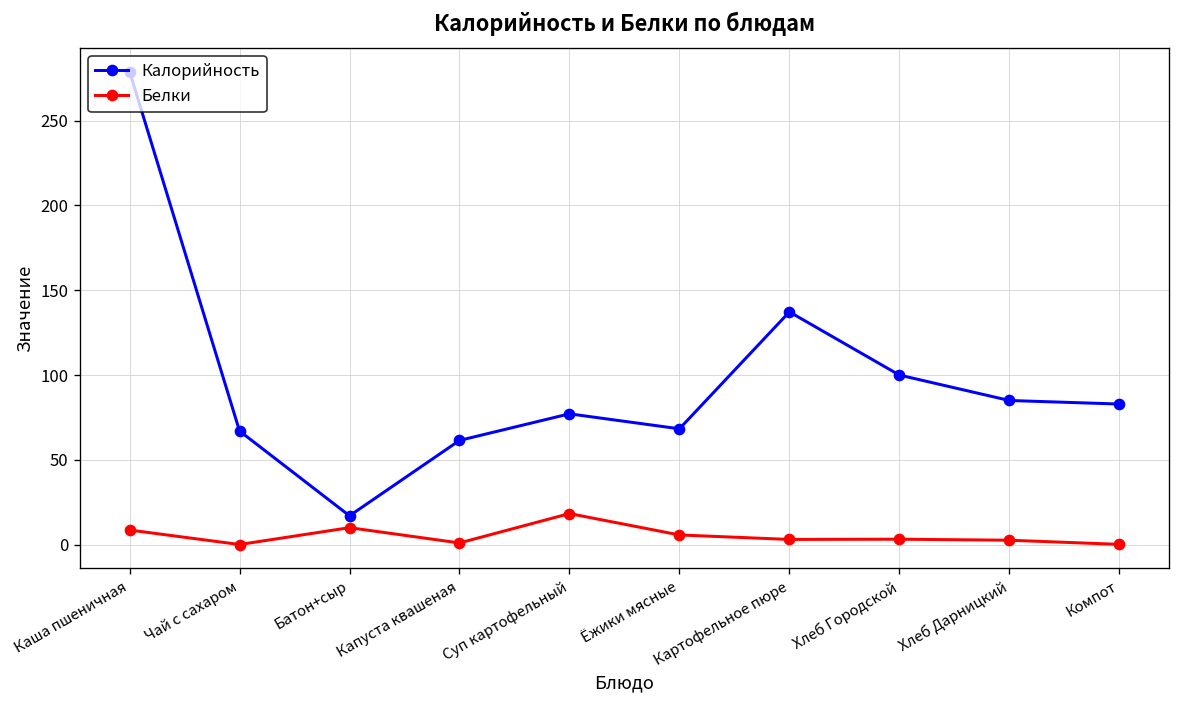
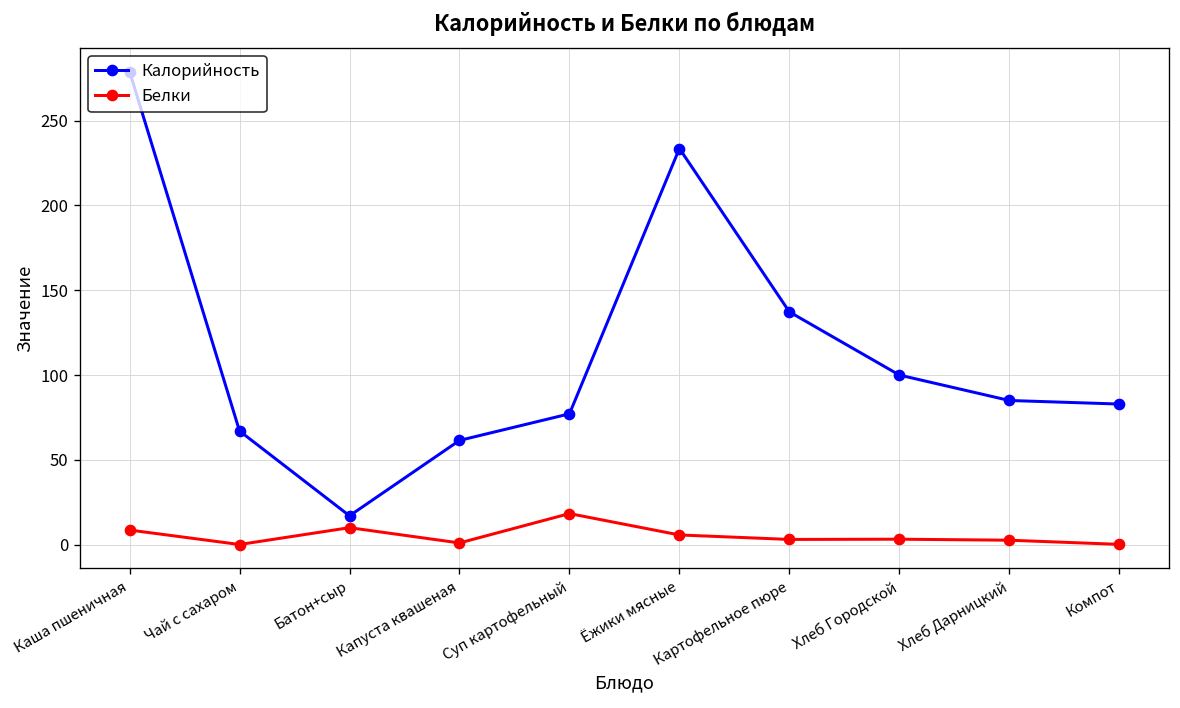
  {
    "Калорийность": {
      "Чай с сахаром": 67,
      "Батон+сыр": 17,
      "Капуста квашеная": 61,
      "Суп картофельный": 77,
-     "Ёжики мясные": 68,
+     "Ёжики мясные": 234,
      "Картофельное пюре": 137,
      "Хлеб Городской": 100,
      "Хлеб Дарницкий": 85,
      "Компот": 83
    },
    "Белки": {
      "Каша пшеничная": 9,
      "Чай с сахаром": 0,
      "Батон+сыр": 10,
      "Капуста квашеная": 1,
      "Суп картофельный": 18,
      "Ёжики мясные": 6,
      "Картофельное пюре": 3,
      "Хлеб Городской": 3,
      "Хлеб Дарницкий": 3,
      "Компот": 0
    }
  }
